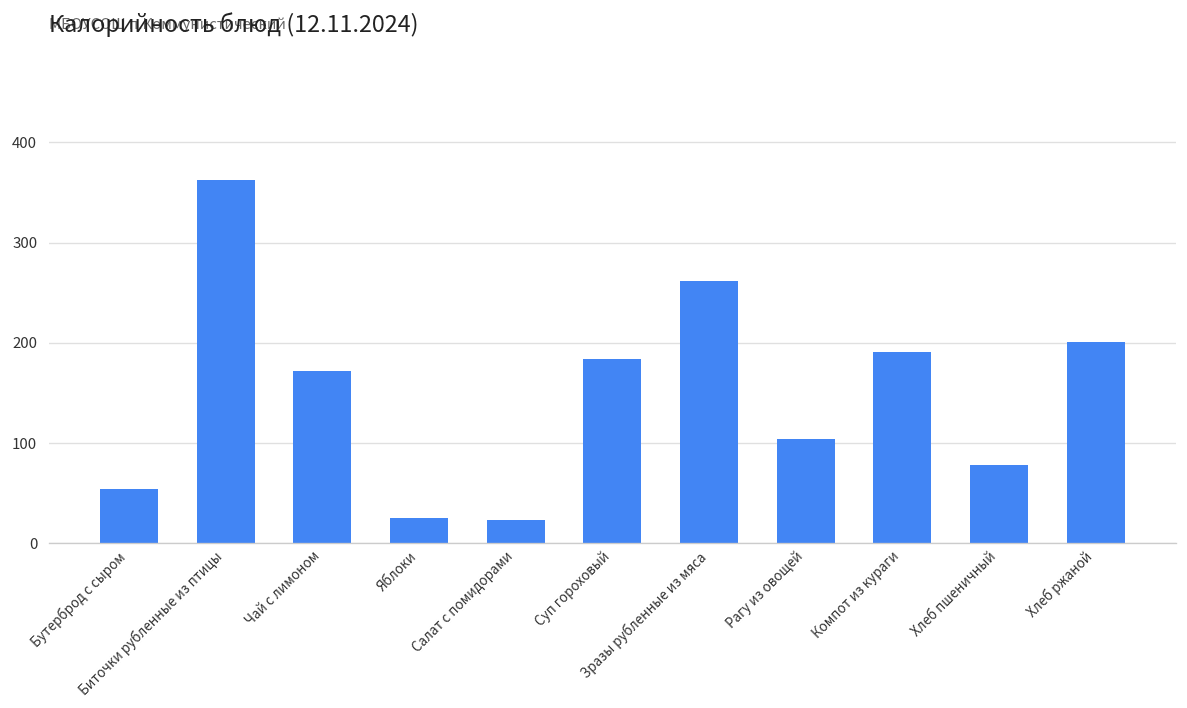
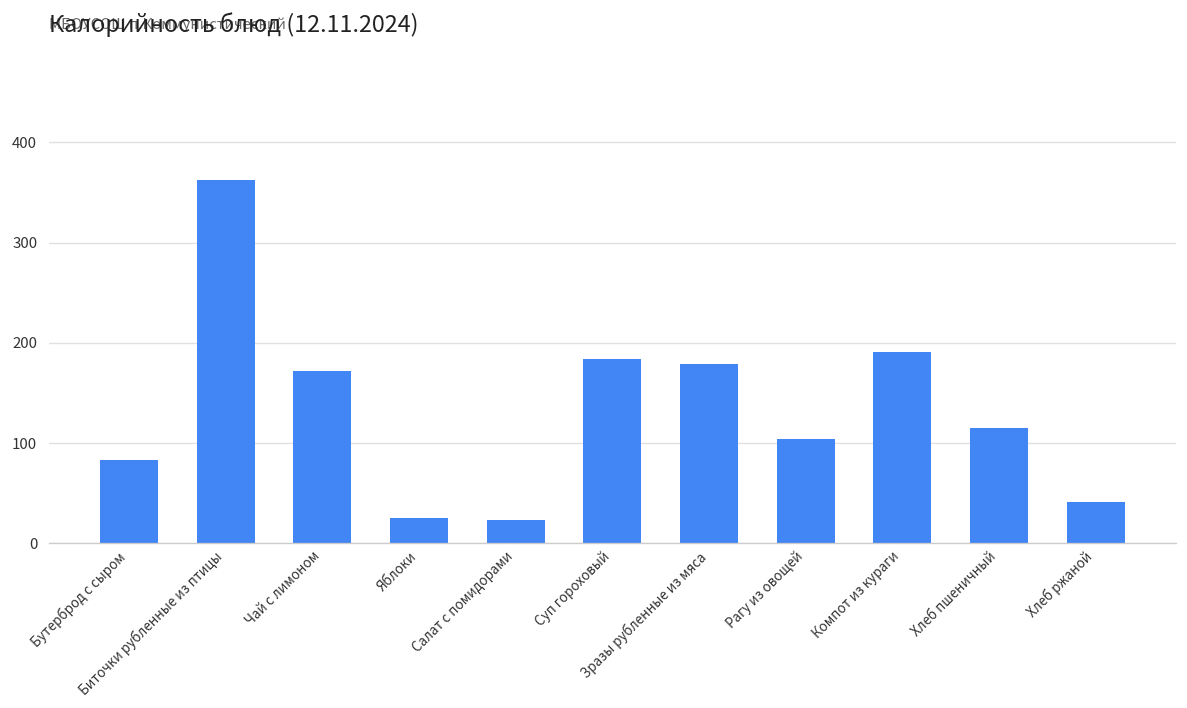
  {
-   "Бутерброд с сыром": 50,
+   "Бутерброд с сыром": 80,
    "Биточки рубленные из птицы": 360,
    "Чай с лимоном": 170,
    "Яблоки": 30,
    "Салат с помидорами": 20,
    "Суп гороховый": 180,
-   "Зразы рубленные из мяса": 260,
+   "Зразы рубленные из мяса": 180,
    "Рагу из овощей": 100,
    "Компот из кураги": 190,
-   "Хлеб пшеничный": 80,
-   "Хлеб ржаной": 200
+   "Хлеб пшеничный": 120,
+   "Хлеб ржаной": 40
  }
